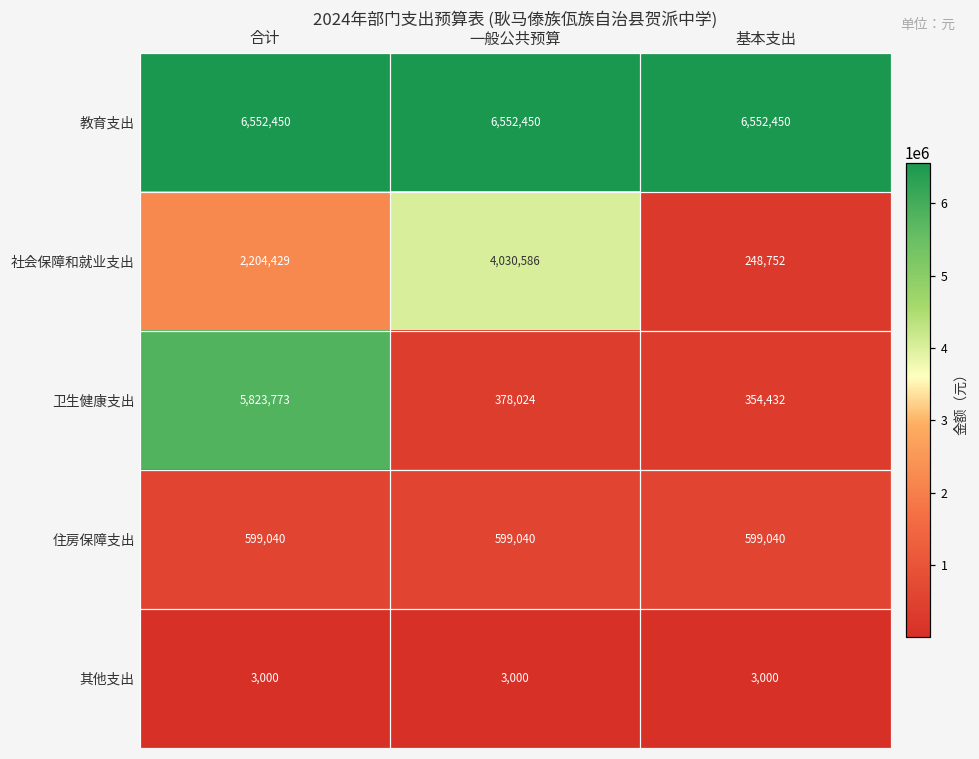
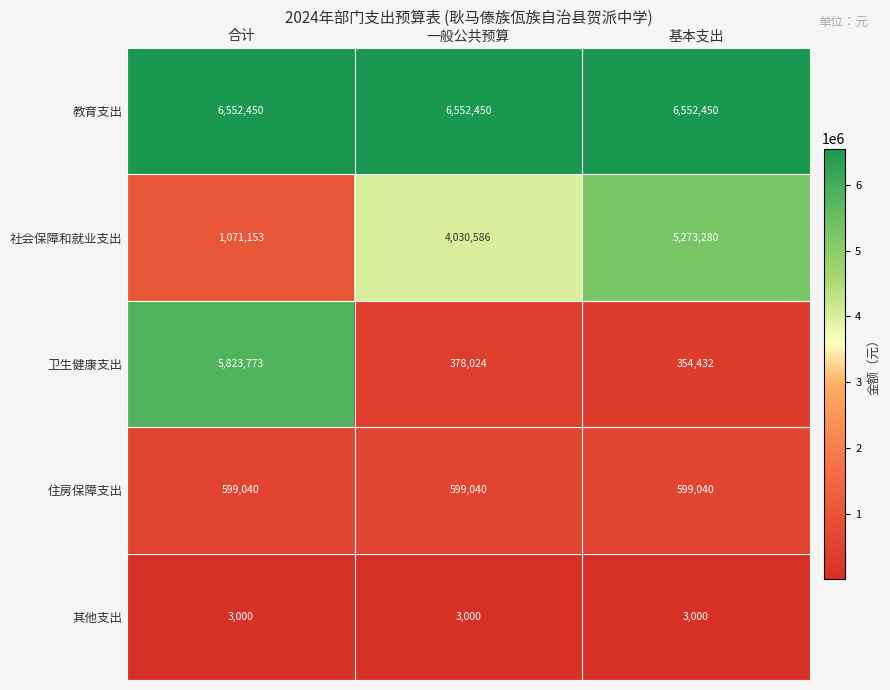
  {
    "教育支出": {
      "合计": "6,552,450",
      "一般公共预算": "6,552,450",
      "基本支出": "6,552,450"
    },
    "社会保障和就业支出": {
-     "合计": "2,204,429",
+     "合计": "1,071,153",
      "一般公共预算": "4,030,586",
-     "基本支出": "248,752"
+     "基本支出": "5,273,280"
    },
    "卫生健康支出": {
      "合计": "5,823,773",
      "一般公共预算": "378,024",
      "基本支出": "354,432"
    },
    "住房保障支出": {
      "合计": "599,040",
      "一般公共预算": "599,040",
      "基本支出": "599,040"
    },
    "其他支出": {
      "合计": "3,000",
      "一般公共预算": "3,000",
      "基本支出": "3,000"
    }
  }
